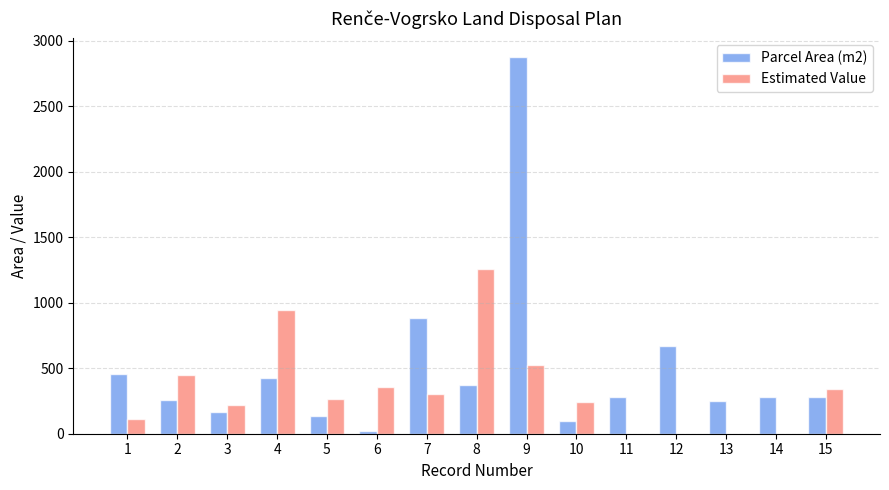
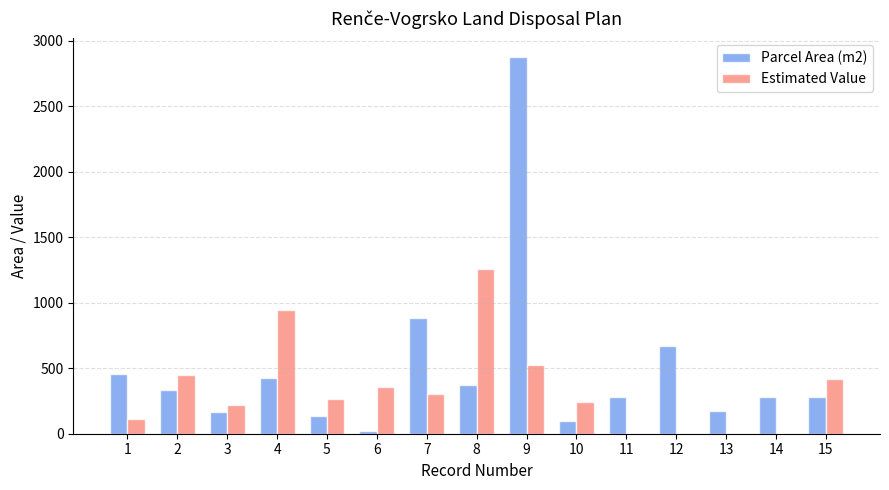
  {
    "Parcel Area (m2)": {
      "1": 460,
-     "2": 260,
+     "2": 330,
      "3": 160,
      "4": 420,
      "5": 130,
      "7": 880,
      "8": 370,
      "9": 2870,
      "10": 100,
      "11": 280,
      "12": 670,
-     "13": 250,
+     "13": 180,
      "14": 280,
      "15": 280
    },
    "Estimated Value": {
      "1": 110,
      "2": 450,
      "3": 220,
      "4": 950,
      "5": 270,
      "6": 360,
      "7": 310,
      "8": 1260,
      "9": 520,
      "10": 250,
      "11": 0,
      "12": 0,
      "13": 0,
      "14": 0,
-     "15": 340
+     "15": 420
    }
  }
